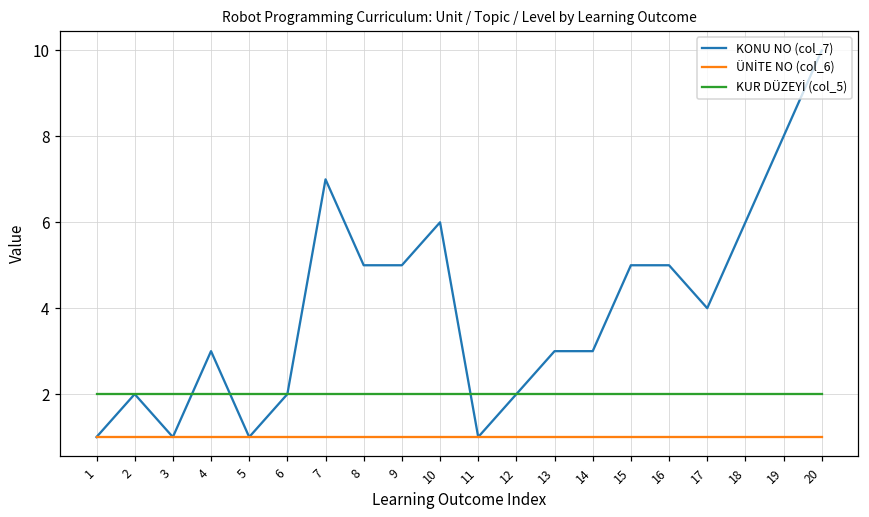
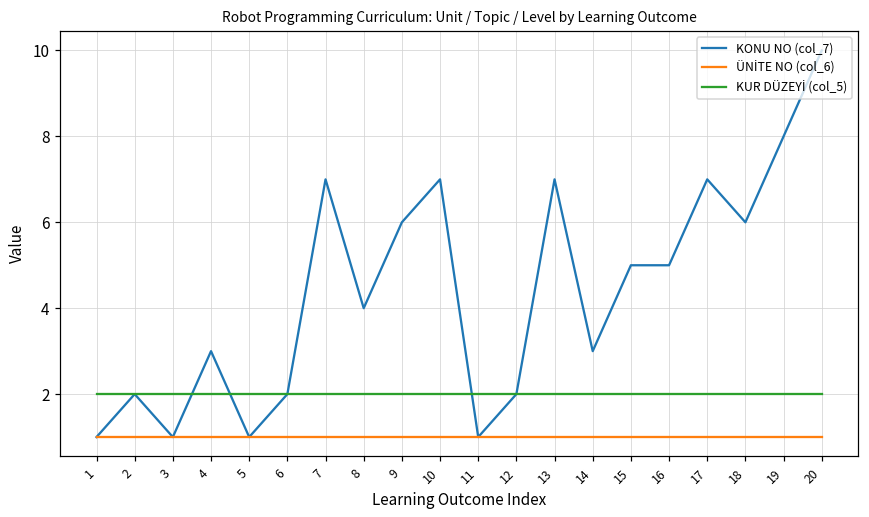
  {
    "KONU NO (col_7)": {
      "4": 3,
      "7": 7,
-     "8": 5,
-     "9": 5,
-     "10": 6,
-     "13": 3,
+     "8": 4,
+     "9": 6,
+     "10": 7,
+     "13": 7,
      "14": 3,
      "15": 5,
      "16": 5,
-     "17": 4,
+     "17": 7,
      "18": 6,
      "19": 8
    },
    "ÜNİTE NO (col_6)": {
      "2": 1,
      "4": 1,
      "6": 1,
      "7": 1,
      "8": 1,
      "9": 1,
      "10": 1,
      "12": 1,
      "13": 1,
      "14": 1,
      "15": 1,
      "16": 1,
      "17": 1,
      "18": 1,
      "19": 1,
      "20": 1
    },
    "KUR DÜZEYİ (col_5)": {
      "1": 2,
      "3": 2,
      "4": 2,
      "5": 2,
      "7": 2,
      "8": 2,
      "9": 2,
      "10": 2,
      "11": 2,
      "13": 2,
      "14": 2,
      "15": 2,
      "16": 2,
      "17": 2,
      "18": 2,
      "19": 2,
      "20": 2
    }
  }
